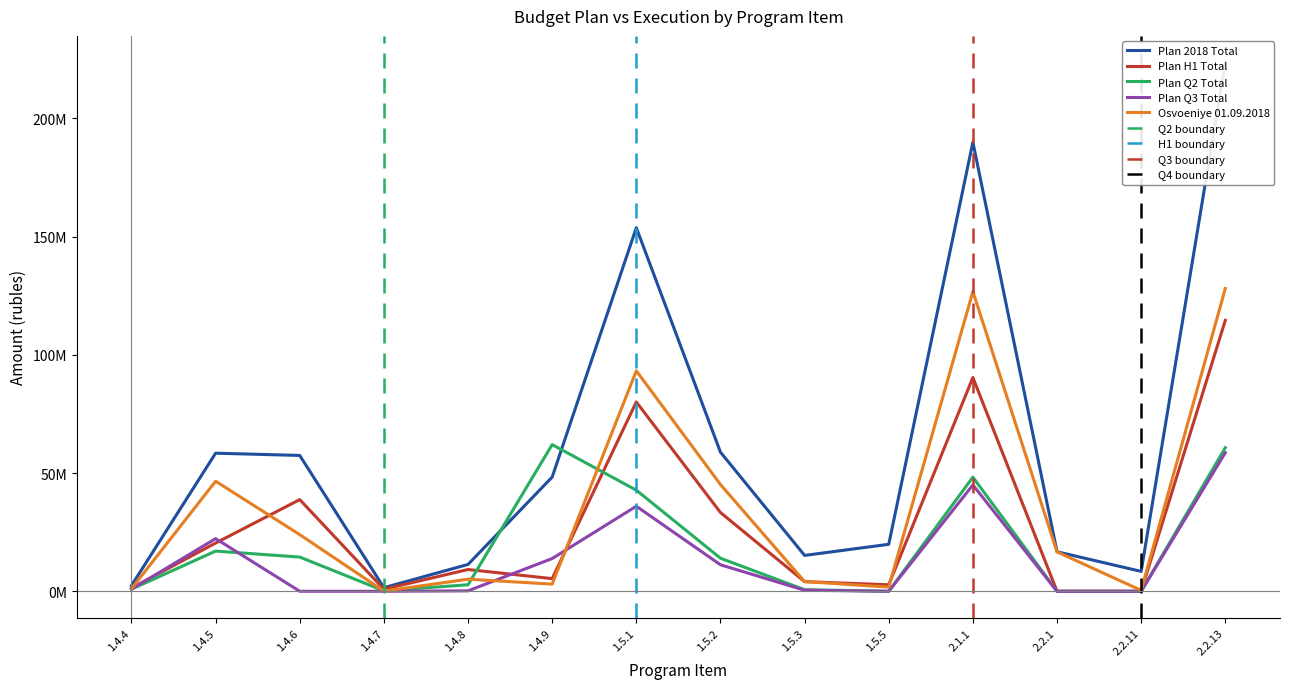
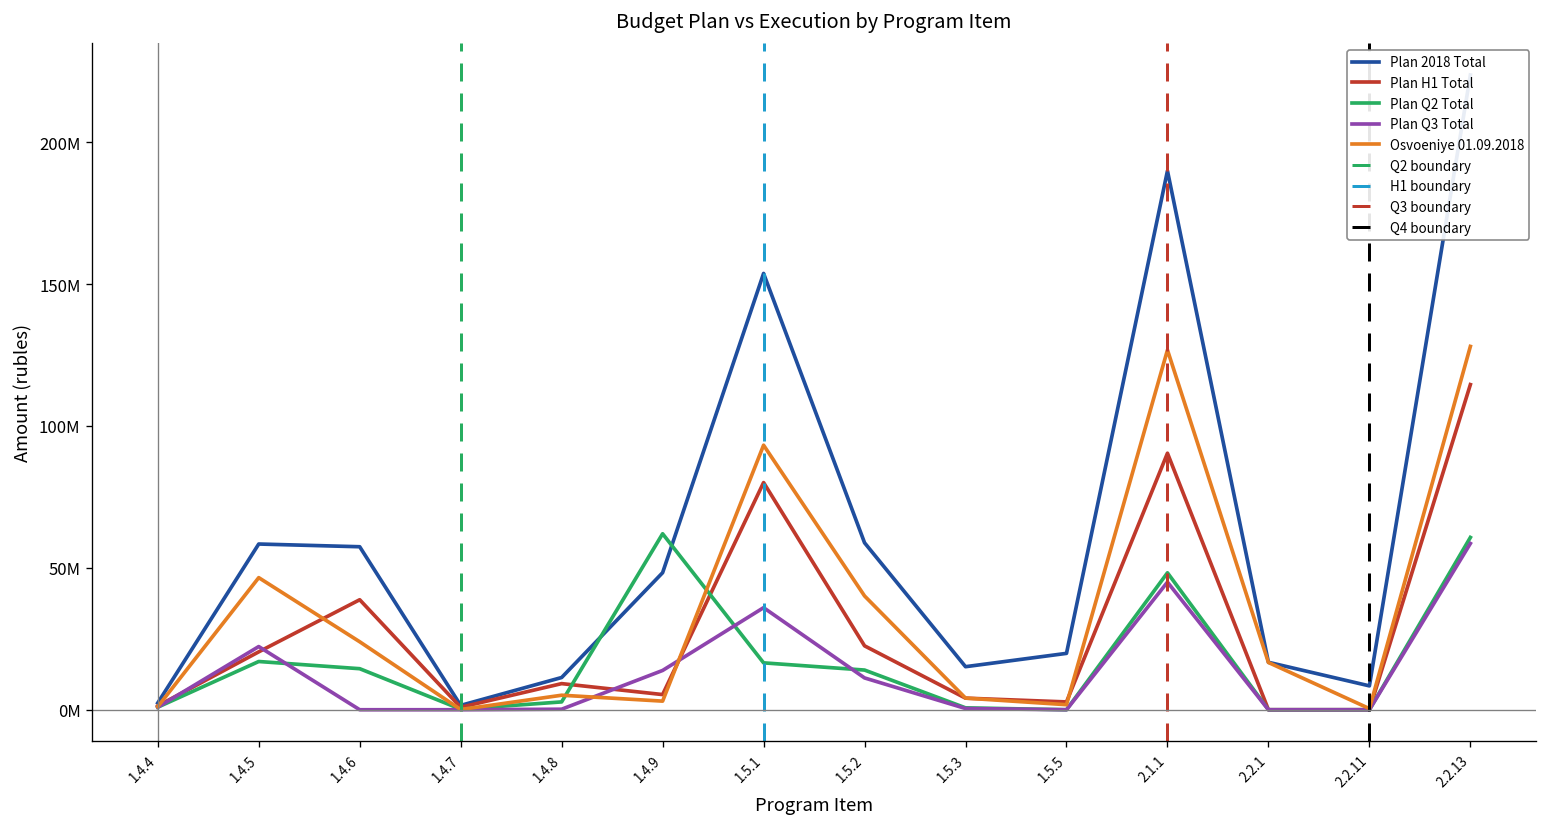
  {
    "Plan 2018 Total": {
      "1.4.5": 58000000,
      "1.4.6": 57000000,
      "1.4.8": 11000000,
      "1.4.9": 48000000,
      "1.5.1": 154000000,
      "1.5.2": 59000000,
      "1.5.3": 15000000,
      "1.5.5": 20000000,
      "2.1.1": 190000000,
      "2.2.11": 8000000
    },
    "Plan H1 Total": {
      "1.4.5": 20000000,
      "1.4.6": 39000000,
      "1.4.8": 9000000,
      "1.4.9": 5000000,
      "1.5.1": 80000000,
-     "1.5.2": 33000000,
+     "1.5.2": 23000000,
      "2.1.1": 90000000,
      "2.2.13": 115000000
    },
    "Plan Q2 Total": {
      "1.4.5": 17000000,
      "1.4.6": 14000000,
      "1.4.8": 3000000,
      "1.4.9": 62000000,
-     "1.5.1": 43000000,
+     "1.5.1": 17000000,
      "1.5.2": 14000000,
      "2.1.1": 48000000,
      "2.2.13": 61000000
    },
    "Plan Q3 Total": {
      "1.4.5": 22000000,
      "1.4.6": 0,
      "1.4.8": 0,
      "1.4.9": 14000000,
      "1.5.1": 36000000,
      "1.5.2": 11000000,
      "2.1.1": 45000000,
      "2.2.13": 59000000
    },
    "Osvoeniye 01.09.2018": {
      "1.4.5": 47000000,
      "1.4.6": 24000000,
      "1.4.8": 5000000,
      "1.4.9": 3000000,
      "1.5.1": 93000000,
-     "1.5.2": 45000000,
+     "1.5.2": 40000000,
      "2.1.1": 127000000,
      "2.2.13": 128000000
    }
  }
